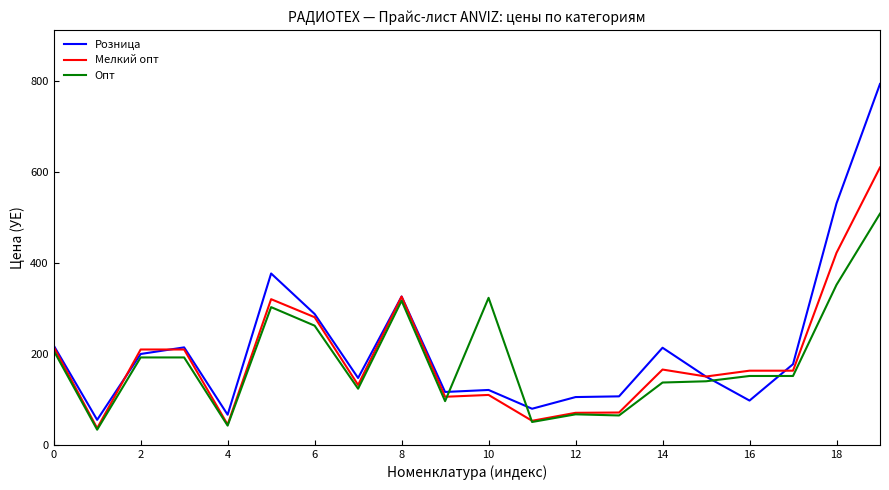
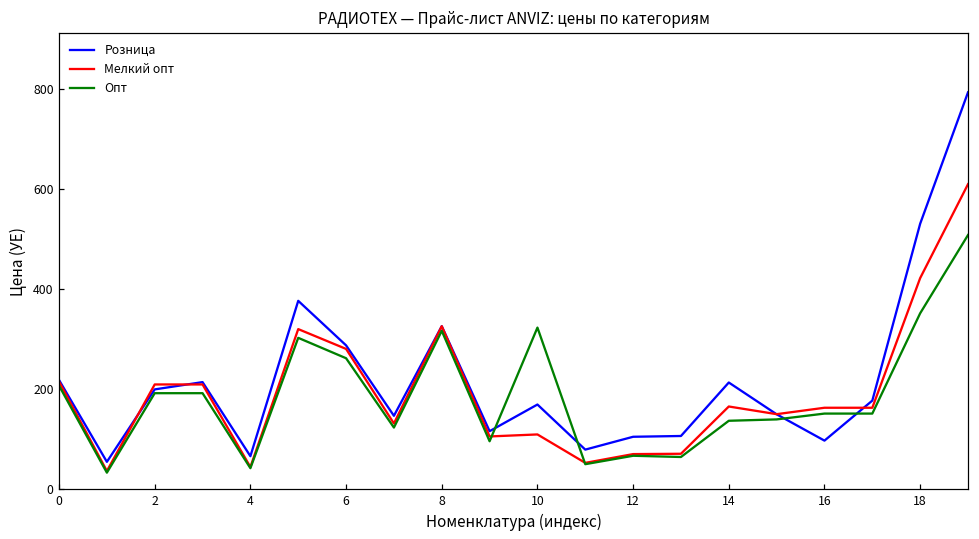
  {
    "Розница": {
      "2": 200,
      "4": 70,
      "6": 290,
-     "10": 120,
+     "10": 170,
      "12": 100,
      "14": 210,
      "16": 100,
      "18": 530
    },
    "Мелкий опт": {
      "2": 210,
      "6": 280,
      "10": 110,
      "14": 170,
      "16": 160,
      "18": 420
    },
    "Опт": {
      "0": 210,
      "2": 190,
      "6": 260,
      "8": 320,
      "10": 320,
      "14": 140,
      "16": 150,
      "18": 350
    }
  }
